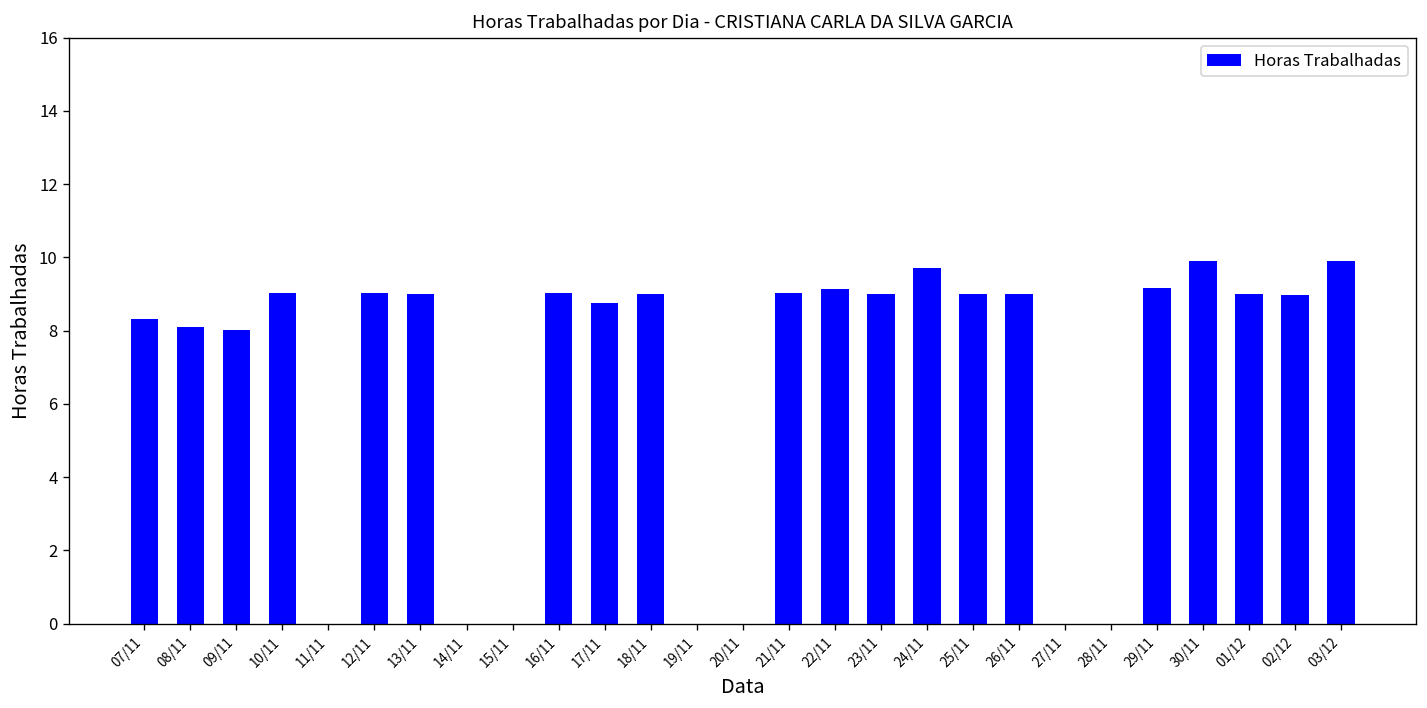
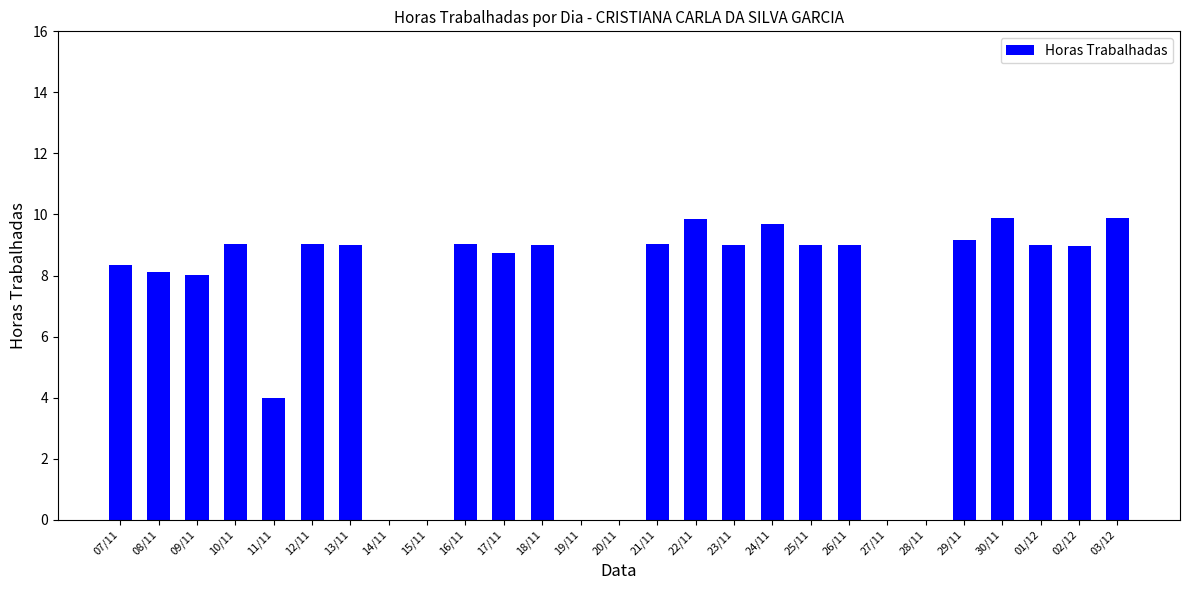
  {
    "07/11": 8.3,
    "08/11": 8.1,
    "09/11": 8.0,
    "10/11": 9.0,
-   "11/11": 0,
+   "11/11": 4,
    "12/11": 9.0,
    "13/11": 9.0,
    "14/11": 0.0,
    "15/11": 0.0,
    "16/11": 9.0,
    "17/11": 8.8,
    "18/11": 9.0,
    "19/11": 0.0,
    "20/11": 0.0,
    "21/11": 9.0,
-   "22/11": 9.1,
+   "22/11": 9.8,
    "23/11": 9.0,
    "24/11": 9.7,
    "25/11": 9.0,
    "26/11": 9.0,
    "27/11": 0.0,
    "28/11": 0.0,
    "29/11": 9.2,
    "30/11": 9.9,
    "01/12": 9.0,
    "02/12": 9.0,
    "03/12": 9.9
  }
